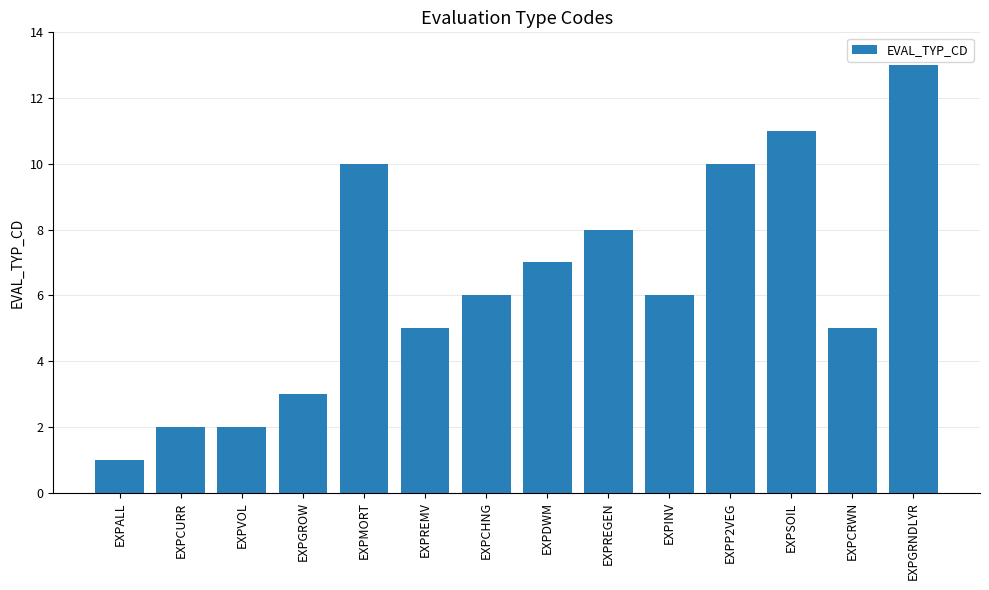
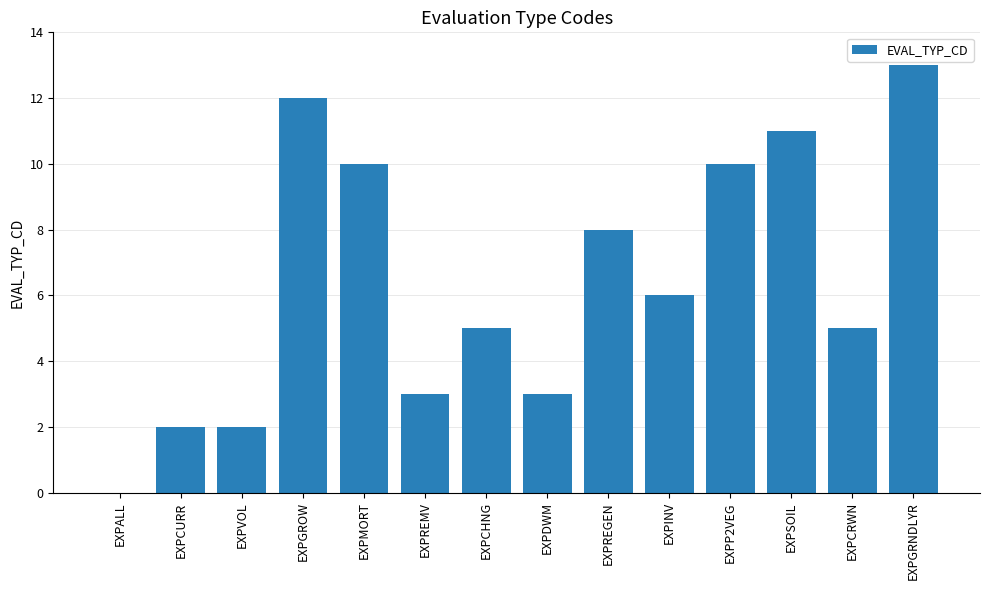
  {
-   "EXPALL": 1,
+   "EXPALL": 0,
    "EXPCURR": 2,
    "EXPVOL": 2,
-   "EXPGROW": 3,
+   "EXPGROW": 12,
    "EXPMORT": 10,
-   "EXPREMV": 5,
-   "EXPCHNG": 6,
-   "EXPDWM": 7,
+   "EXPREMV": 3,
+   "EXPCHNG": 5,
+   "EXPDWM": 3,
    "EXPREGEN": 8,
    "EXPINV": 6,
    "EXPP2VEG": 10,
    "EXPSOIL": 11,
    "EXPCRWN": 5,
    "EXPGRNDLYR": 13
  }
